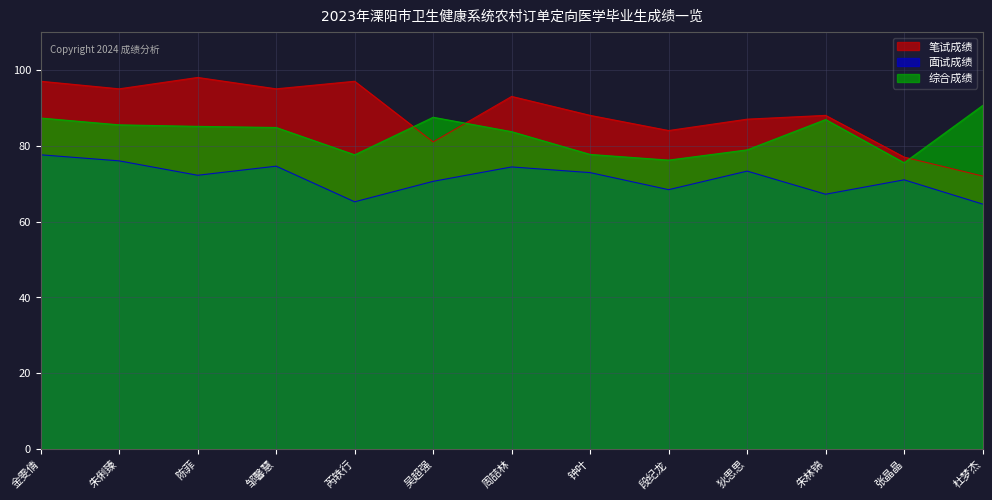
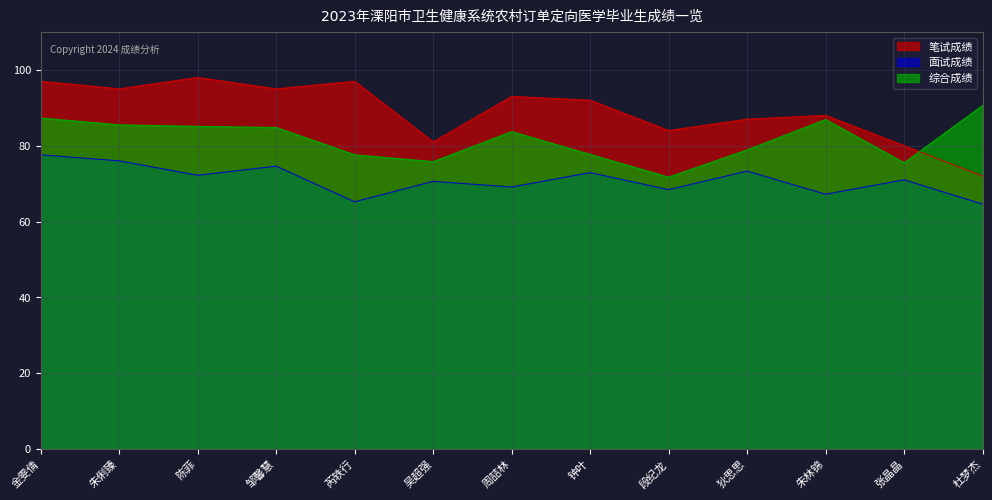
  {
    "笔试成绩": {
      "金雯倩": 97,
      "朱俐臻": 95,
      "陈菲": 98,
      "邹馨慧": 95,
      "芮轶行": 97,
      "吴超强": 81,
      "周喆林": 93,
-     "钟叶": 88,
+     "钟叶": 92,
      "段纪龙": 84,
      "狄思思": 87,
      "朱林锦": 88,
-     "张晶晶": 77,
+     "张晶晶": 80,
      "杜梦杰": 72
    },
    "面试成绩": {
      "金雯倩": 78,
      "朱俐臻": 76,
      "陈菲": 72,
      "邹馨慧": 75,
      "芮轶行": 65,
      "吴超强": 71,
-     "周喆林": 74,
+     "周喆林": 69,
      "钟叶": 73,
      "段纪龙": 68,
      "狄思思": 73,
      "朱林锦": 67,
      "张晶晶": 71,
      "杜梦杰": 65
    },
    "综合成绩": {
      "金雯倩": 87,
      "朱俐臻": 86,
      "陈菲": 85,
      "邹馨慧": 85,
      "芮轶行": 78,
-     "吴超强": 88,
+     "吴超强": 76,
      "周喆林": 84,
      "钟叶": 78,
-     "段纪龙": 76,
+     "段纪龙": 72,
      "狄思思": 79,
      "朱林锦": 87,
      "张晶晶": 76,
      "杜梦杰": 91
    }
  }
